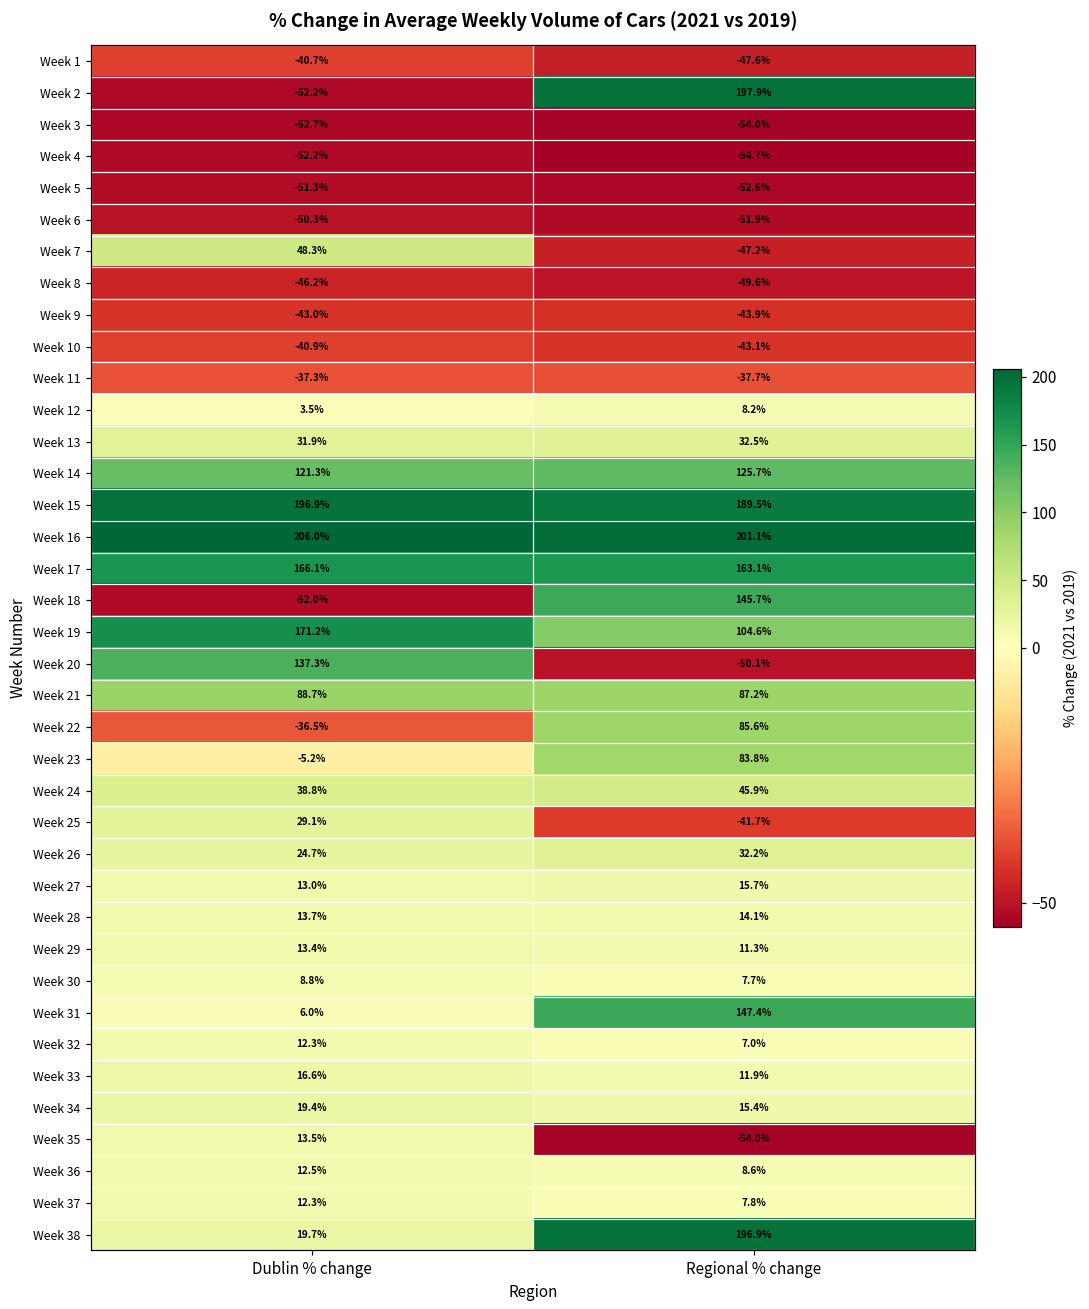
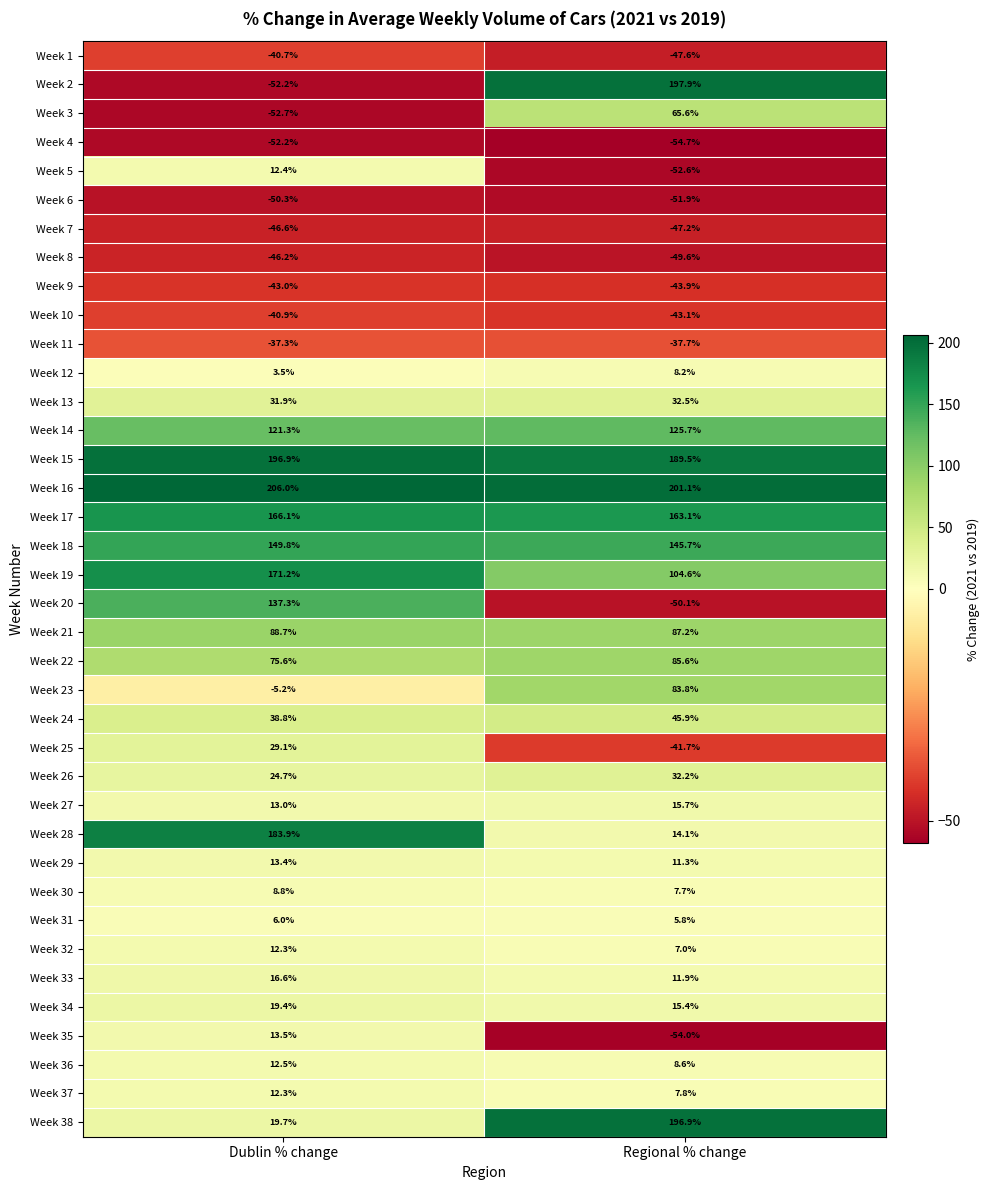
  {
    "Week 1": {
      "Dublin % change": "-40.7%",
      "Regional % change": "-47.6%"
    },
    "Week 2": {
      "Dublin % change": "-52.2%",
      "Regional % change": "197.9%"
    },
    "Week 3": {
      "Dublin % change": "-52.7%",
-     "Regional % change": "-54.0%"
+     "Regional % change": "65.6%"
    },
    "Week 4": {
      "Dublin % change": "-52.2%",
      "Regional % change": "-54.7%"
    },
    "Week 5": {
-     "Dublin % change": "-51.3%",
+     "Dublin % change": "12.4%",
      "Regional % change": "-52.6%"
    },
    "Week 6": {
      "Dublin % change": "-50.3%",
      "Regional % change": "-51.9%"
    },
    "Week 7": {
-     "Dublin % change": "48.3%",
+     "Dublin % change": "-46.6%",
      "Regional % change": "-47.2%"
    },
    "Week 8": {
      "Dublin % change": "-46.2%",
      "Regional % change": "-49.6%"
    },
    "Week 9": {
      "Dublin % change": "-43.0%",
      "Regional % change": "-43.9%"
    },
    "Week 10": {
      "Dublin % change": "-40.9%",
      "Regional % change": "-43.1%"
    },
    "Week 11": {
      "Dublin % change": "-37.3%",
      "Regional % change": "-37.7%"
    },
    "Week 12": {
      "Dublin % change": "3.5%",
      "Regional % change": "8.2%"
    },
    "Week 13": {
      "Dublin % change": "31.9%",
      "Regional % change": "32.5%"
    },
    "Week 14": {
      "Dublin % change": "121.3%",
      "Regional % change": "125.7%"
    },
    "Week 15": {
      "Dublin % change": "196.9%",
      "Regional % change": "189.5%"
    },
    "Week 16": {
      "Dublin % change": "206.0%",
      "Regional % change": "201.1%"
    },
    "Week 17": {
      "Dublin % change": "166.1%",
      "Regional % change": "163.1%"
    },
    "Week 18": {
-     "Dublin % change": "-52.0%",
+     "Dublin % change": "149.8%",
      "Regional % change": "145.7%"
    },
    "Week 19": {
      "Dublin % change": "171.2%",
      "Regional % change": "104.6%"
    },
    "Week 20": {
      "Dublin % change": "137.3%",
      "Regional % change": "-50.1%"
    },
    "Week 21": {
      "Dublin % change": "88.7%",
      "Regional % change": "87.2%"
    },
    "Week 22": {
-     "Dublin % change": "-36.5%",
+     "Dublin % change": "75.6%",
      "Regional % change": "85.6%"
    },
    "Week 23": {
      "Dublin % change": "-5.2%",
      "Regional % change": "83.8%"
    },
    "Week 24": {
      "Dublin % change": "38.8%",
      "Regional % change": "45.9%"
    },
    "Week 25": {
      "Dublin % change": "29.1%",
      "Regional % change": "-41.7%"
    },
    "Week 26": {
      "Dublin % change": "24.7%",
      "Regional % change": "32.2%"
    },
    "Week 27": {
      "Dublin % change": "13.0%",
      "Regional % change": "15.7%"
    },
    "Week 28": {
-     "Dublin % change": "13.7%",
+     "Dublin % change": "183.9%",
      "Regional % change": "14.1%"
    },
    "Week 29": {
      "Dublin % change": "13.4%",
      "Regional % change": "11.3%"
    },
    "Week 30": {
      "Dublin % change": "8.8%",
      "Regional % change": "7.7%"
    },
    "Week 31": {
      "Dublin % change": "6.0%",
-     "Regional % change": "147.4%"
+     "Regional % change": "5.8%"
    },
    "Week 32": {
      "Dublin % change": "12.3%",
      "Regional % change": "7.0%"
    },
    "Week 33": {
      "Dublin % change": "16.6%",
      "Regional % change": "11.9%"
    },
    "Week 34": {
      "Dublin % change": "19.4%",
      "Regional % change": "15.4%"
    },
    "Week 35": {
      "Dublin % change": "13.5%",
      "Regional % change": "-54.0%"
    },
    "Week 36": {
      "Dublin % change": "12.5%",
      "Regional % change": "8.6%"
    },
    "Week 37": {
      "Dublin % change": "12.3%",
      "Regional % change": "7.8%"
    },
    "Week 38": {
      "Dublin % change": "19.7%",
      "Regional % change": "196.9%"
    }
  }
